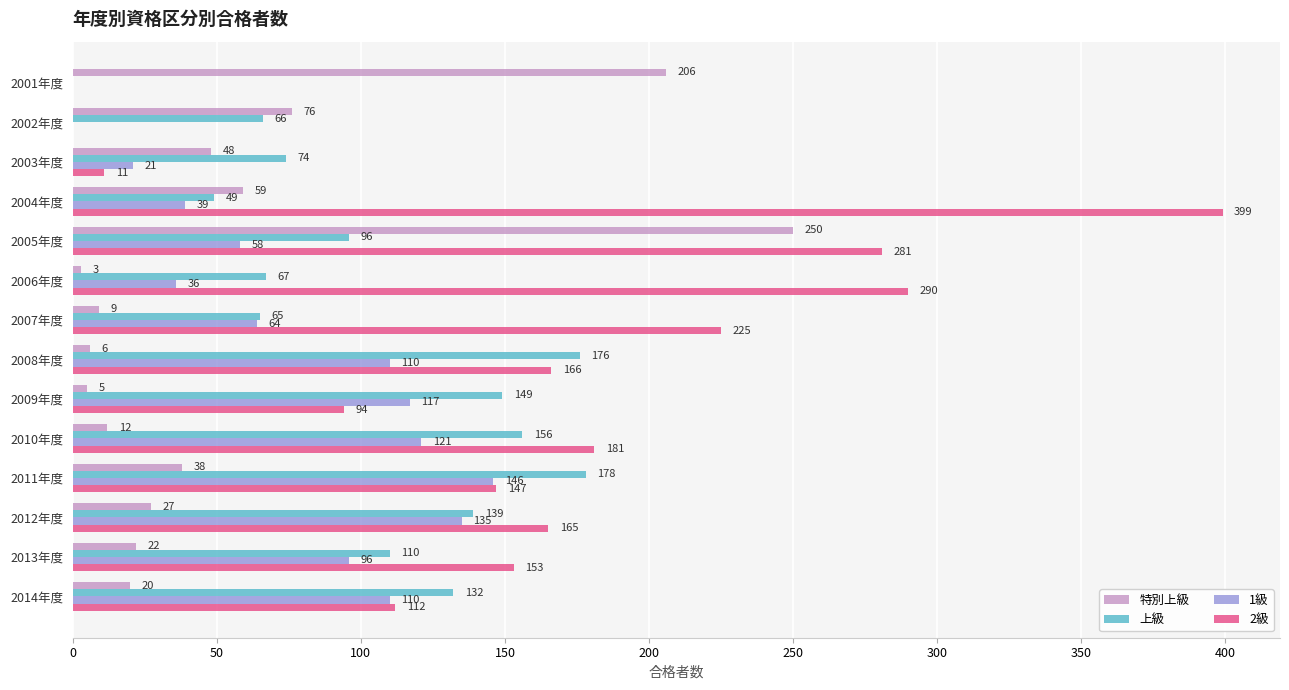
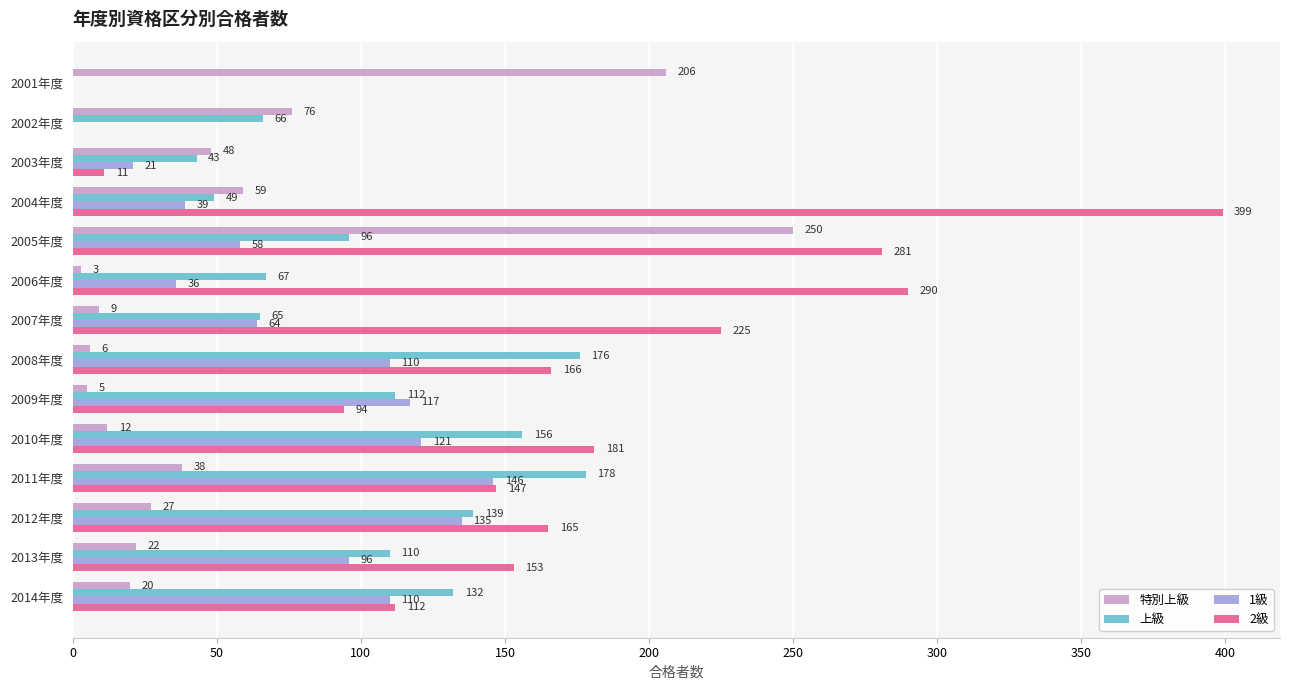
  {
    "上級": {
      "2002年度": 66,
-     "2003年度": 74,
+     "2003年度": 43,
      "2004年度": 49,
      "2005年度": 96,
      "2006年度": 67,
      "2008年度": 176,
-     "2009年度": 149,
+     "2009年度": 112,
      "2010年度": 156,
      "2011年度": 178,
      "2012年度": 139,
      "2013年度": 110,
      "2014年度": 132
    },
    "2級": {
      "2003年度": 11,
      "2004年度": 399,
      "2005年度": 281,
      "2006年度": 290,
      "2007年度": 225,
      "2008年度": 166,
      "2009年度": 94,
      "2010年度": 181,
      "2012年度": 165,
      "2013年度": 153
    }
  }
